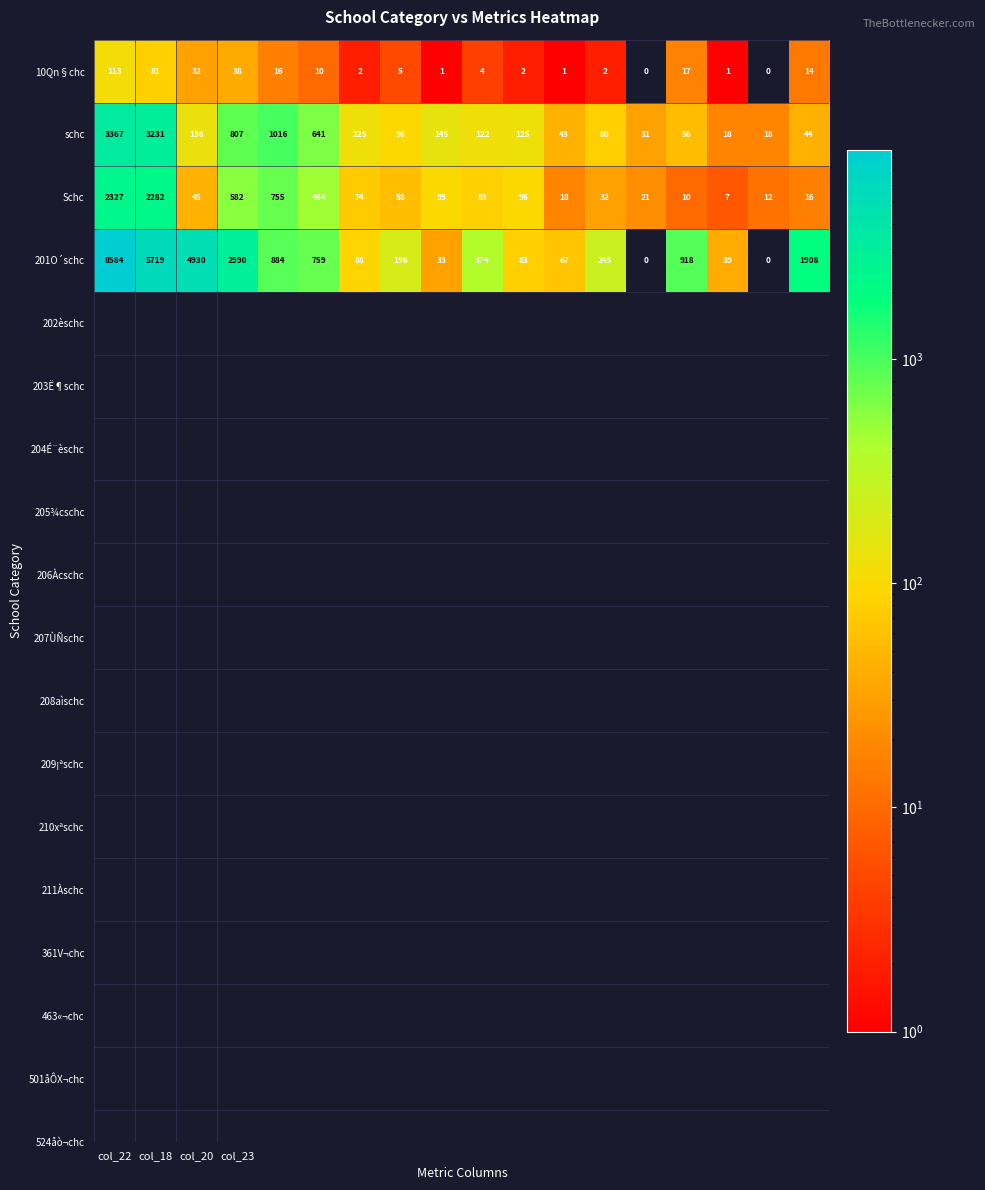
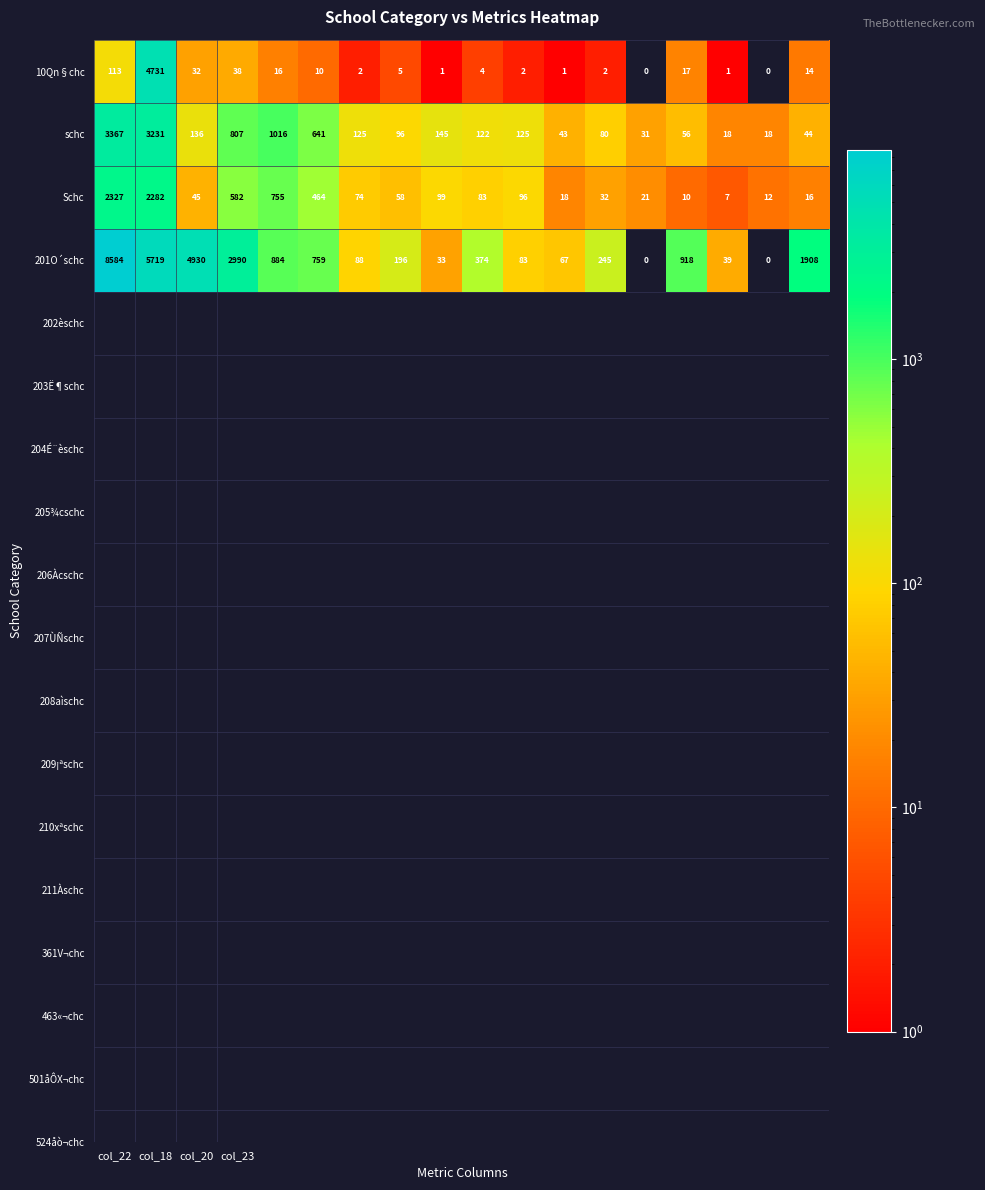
  {
    "10Qn§chc": {
      "col_22": 113,
-     "col_18": 81,
+     "col_18": 4731,
      "col_20": 32,
      "col_23": 38
    },
    "schc": {
      "col_22": 3367,
      "col_18": 3231,
      "col_20": 136,
      "col_23": 807
    },
    "Schc": {
      "col_22": 2327,
      "col_18": 2282,
      "col_20": 45,
      "col_23": 582
    },
    "201O´schc": {
      "col_22": 8584,
      "col_18": 5719,
      "col_20": 4930,
      "col_23": 2990
    }
  }
